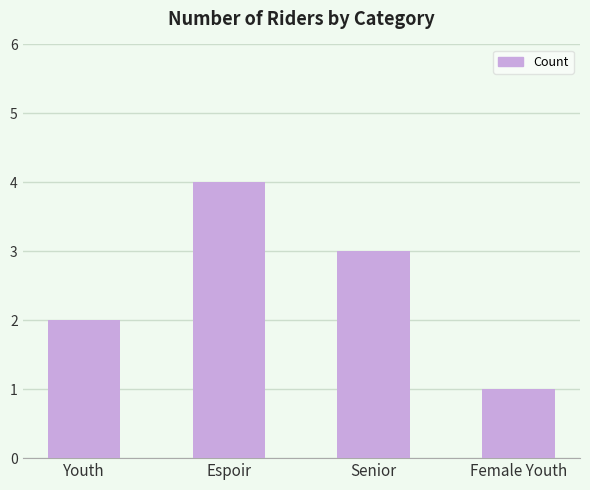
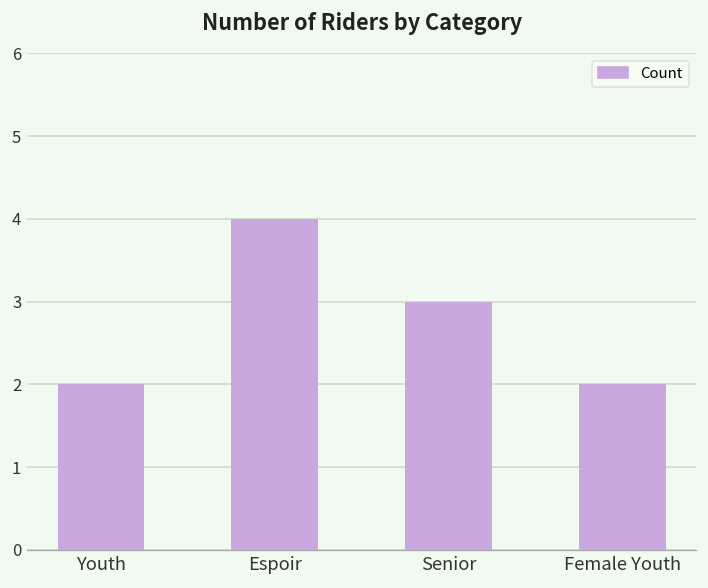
  {
    "Youth": 2,
    "Espoir": 4,
    "Senior": 3,
-   "Female Youth": 1
+   "Female Youth": 2
  }
